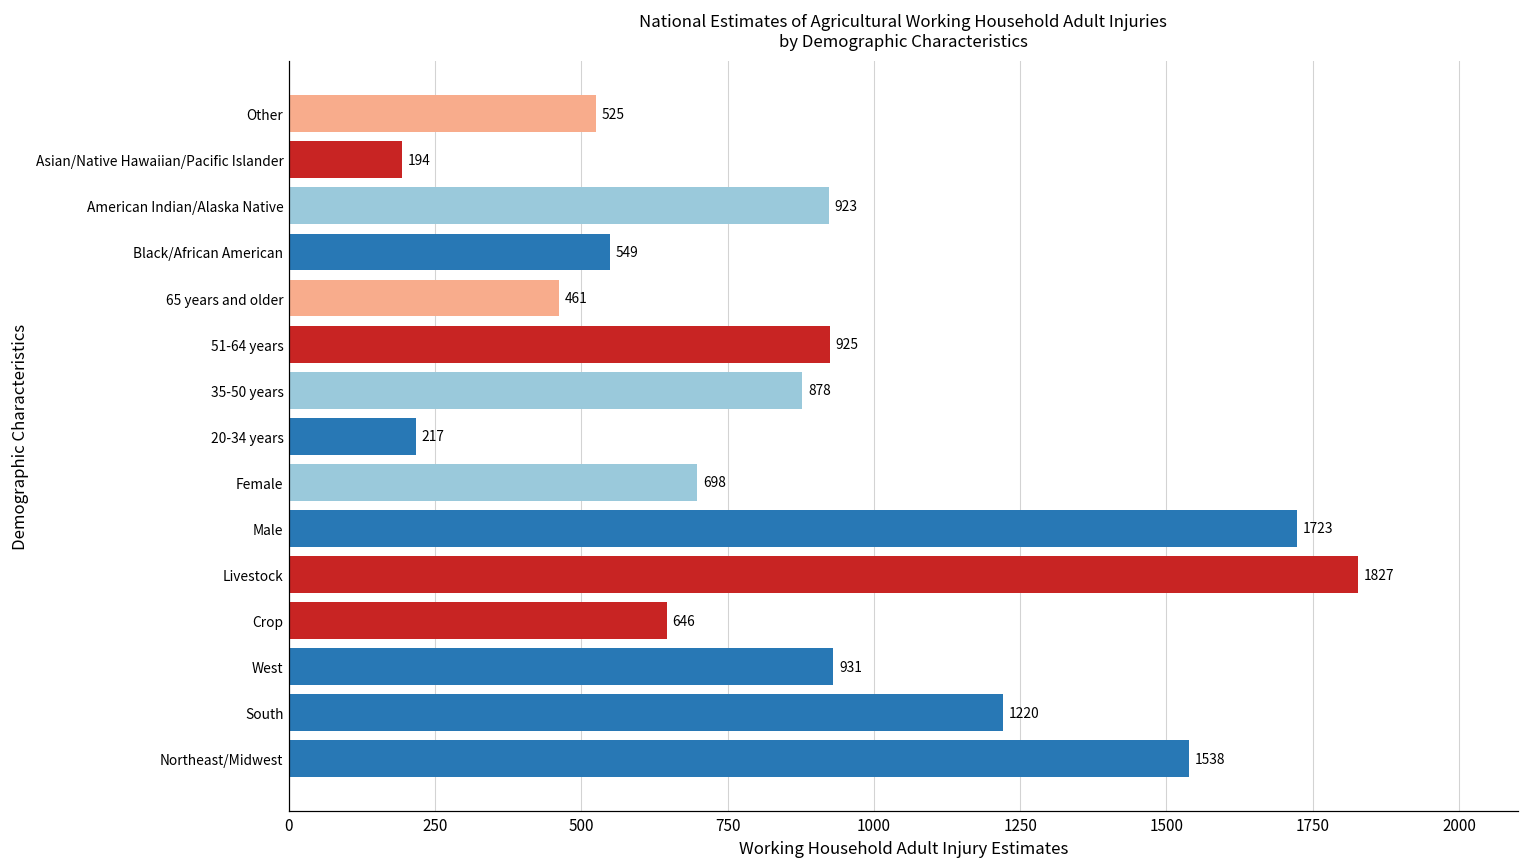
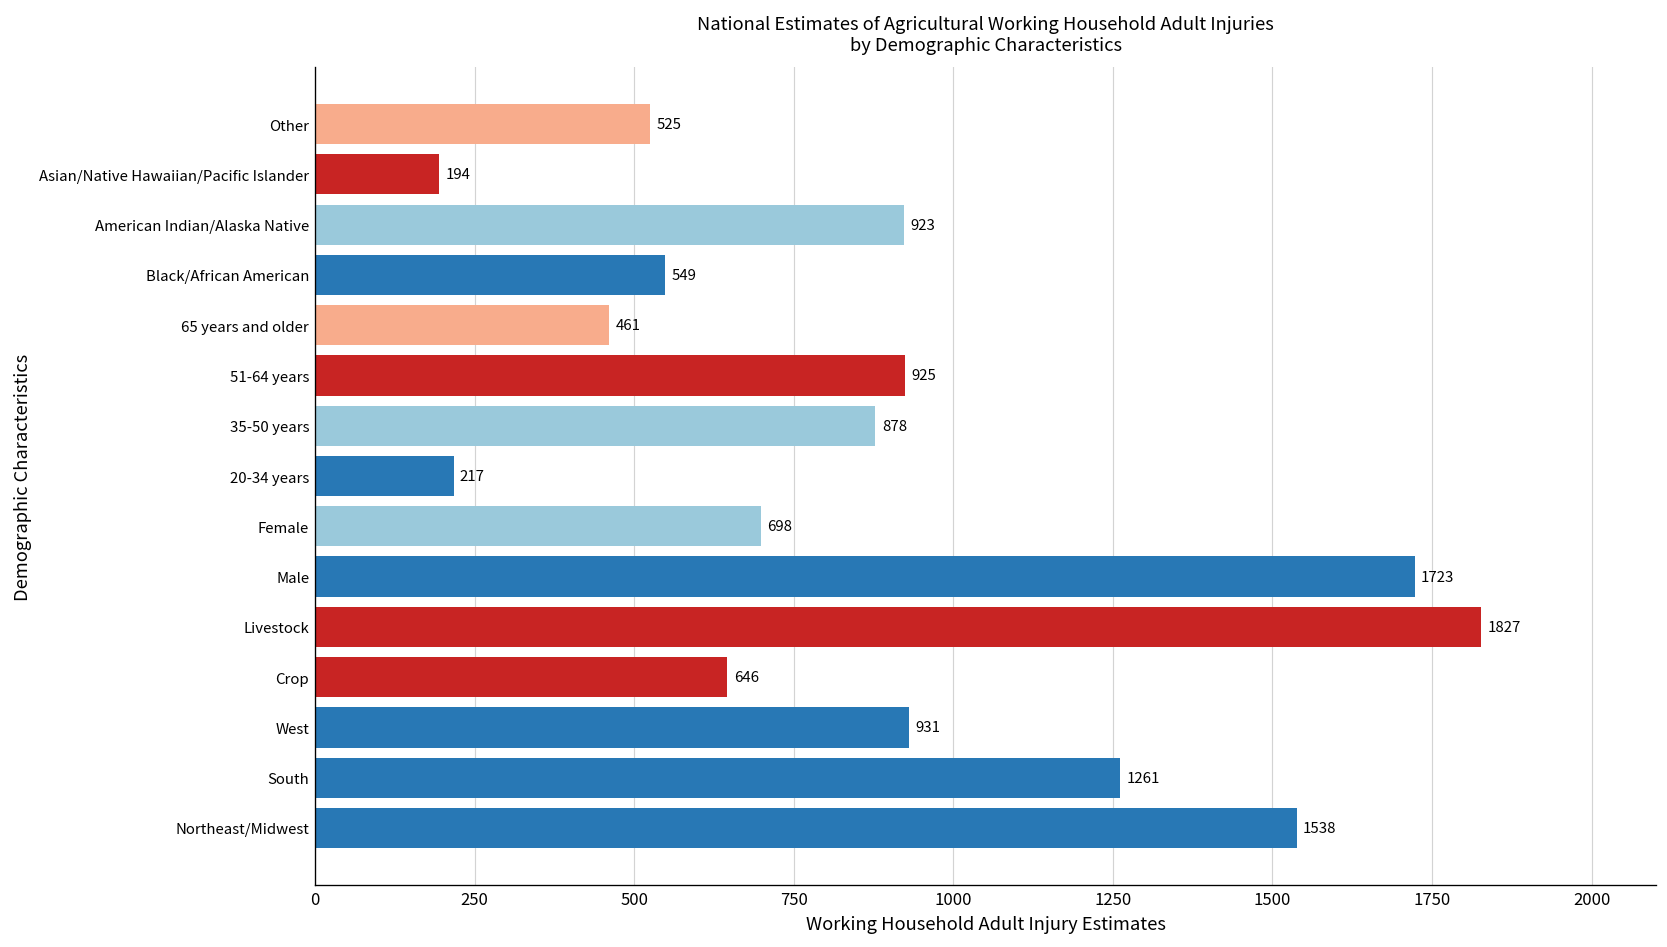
  {
    "Other": 525,
    "Asian/Native Hawaiian/Pacific Islander": 194,
    "American Indian/Alaska Native": 923,
    "Black/African American": 549,
    "65 years and older": 461,
    "51-64 years": 925,
    "35-50 years": 878,
    "20-34 years": 217,
    "Female": 698,
    "Male": 1723,
    "Livestock": 1827,
    "Crop": 646,
    "West": 931,
-   "South": 1220,
+   "South": 1261,
    "Northeast/Midwest": 1538
  }
